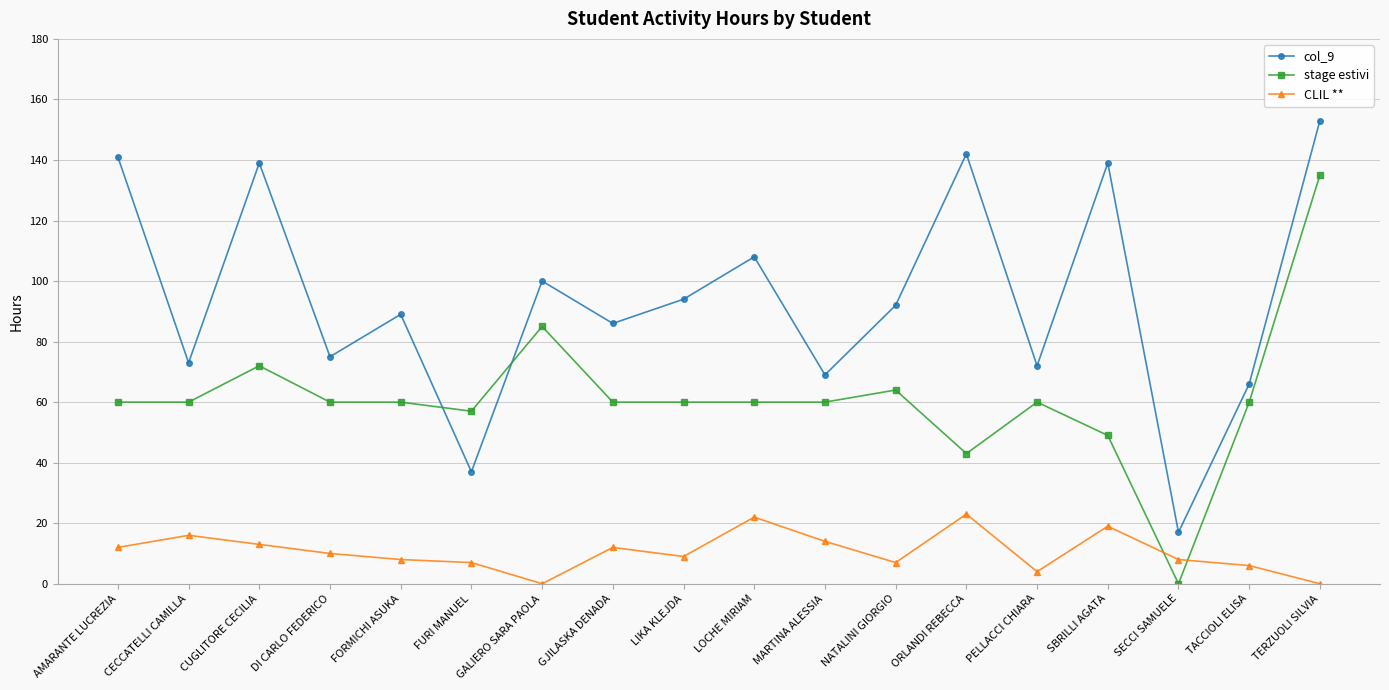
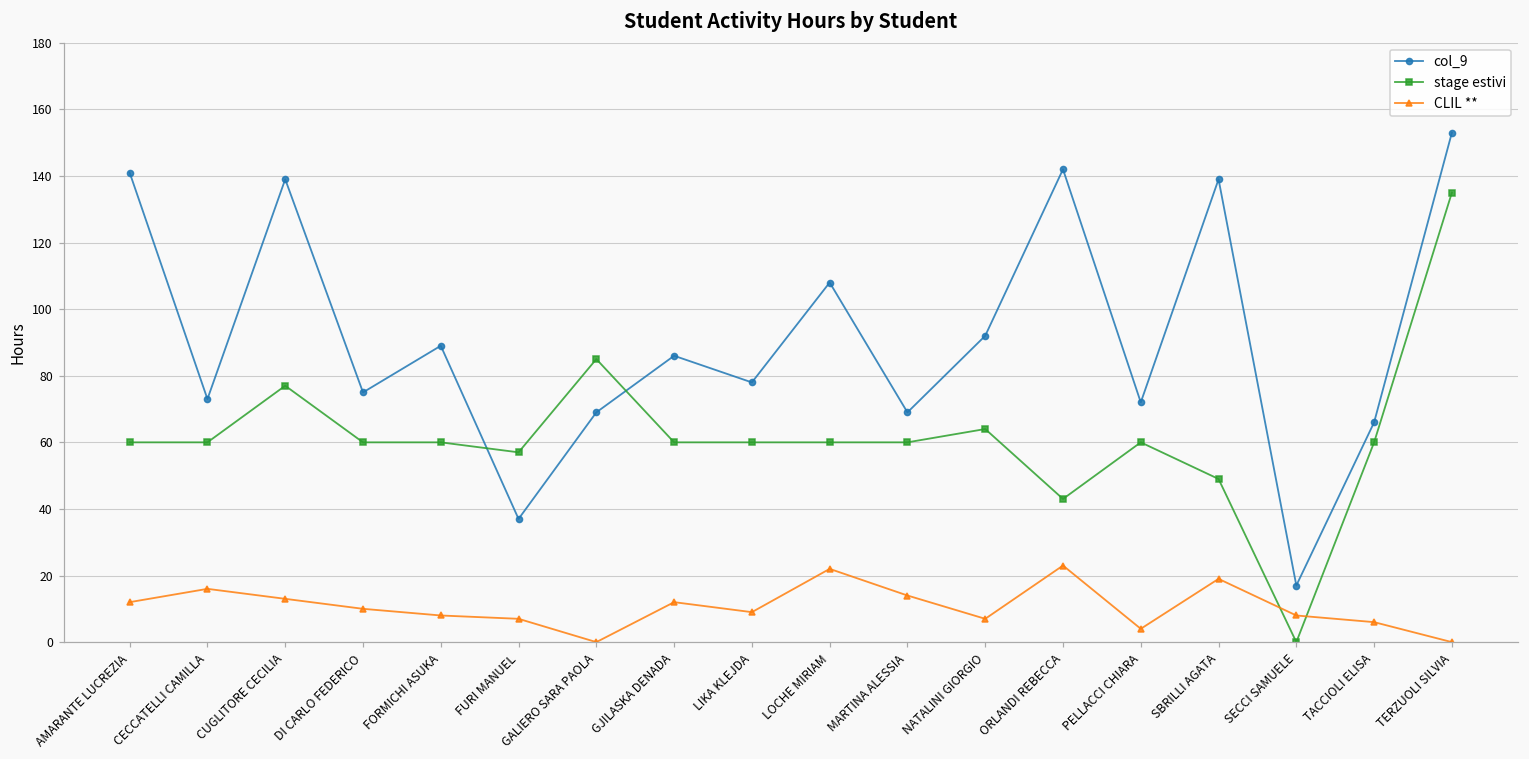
  {
    "col_9": {
      "AMARANTE LUCREZIA": 141,
      "CECCATELLI CAMILLA": 73,
      "CUGLITORE CECILIA": 139,
      "DI CARLO FEDERICO": 75,
      "FORMICHI ASUKA": 89,
      "FURI MANUEL": 37,
-     "GALIERO SARA PAOLA": 100,
+     "GALIERO SARA PAOLA": 69,
      "GJILASKA DENADA": 86,
-     "LIKA KLEJDA": 94,
+     "LIKA KLEJDA": 78,
      "LOCHE MIRIAM": 108,
      "MARTINA ALESSIA": 69,
      "NATALINI GIORGIO": 92,
      "ORLANDI REBECCA": 142,
      "PELLACCI CHIARA": 72,
      "SBRILLI AGATA": 139,
      "SECCI SAMUELE": 17,
      "TACCIOLI ELISA": 66,
      "TERZUOLI SILVIA": 153
    },
    "stage estivi": {
      "AMARANTE LUCREZIA": 60,
      "CECCATELLI CAMILLA": 60,
-     "CUGLITORE CECILIA": 72,
+     "CUGLITORE CECILIA": 77,
      "DI CARLO FEDERICO": 60,
      "FORMICHI ASUKA": 60,
      "FURI MANUEL": 57,
      "GALIERO SARA PAOLA": 85,
      "GJILASKA DENADA": 60,
      "LIKA KLEJDA": 60,
      "LOCHE MIRIAM": 60,
      "MARTINA ALESSIA": 60,
      "NATALINI GIORGIO": 64,
      "ORLANDI REBECCA": 43,
      "PELLACCI CHIARA": 60,
      "SBRILLI AGATA": 49,
      "SECCI SAMUELE": 0,
      "TACCIOLI ELISA": 60,
      "TERZUOLI SILVIA": 135
    },
    "CLIL **": {
      "AMARANTE LUCREZIA": 12,
      "CECCATELLI CAMILLA": 16,
      "CUGLITORE CECILIA": 13,
      "DI CARLO FEDERICO": 10,
      "FORMICHI ASUKA": 8,
      "FURI MANUEL": 7,
      "GALIERO SARA PAOLA": 0,
      "GJILASKA DENADA": 12,
      "LIKA KLEJDA": 9,
      "LOCHE MIRIAM": 22,
      "MARTINA ALESSIA": 14,
      "NATALINI GIORGIO": 7,
      "ORLANDI REBECCA": 23,
      "PELLACCI CHIARA": 4,
      "SBRILLI AGATA": 19,
      "SECCI SAMUELE": 8,
      "TACCIOLI ELISA": 6,
      "TERZUOLI SILVIA": 0
    }
  }
